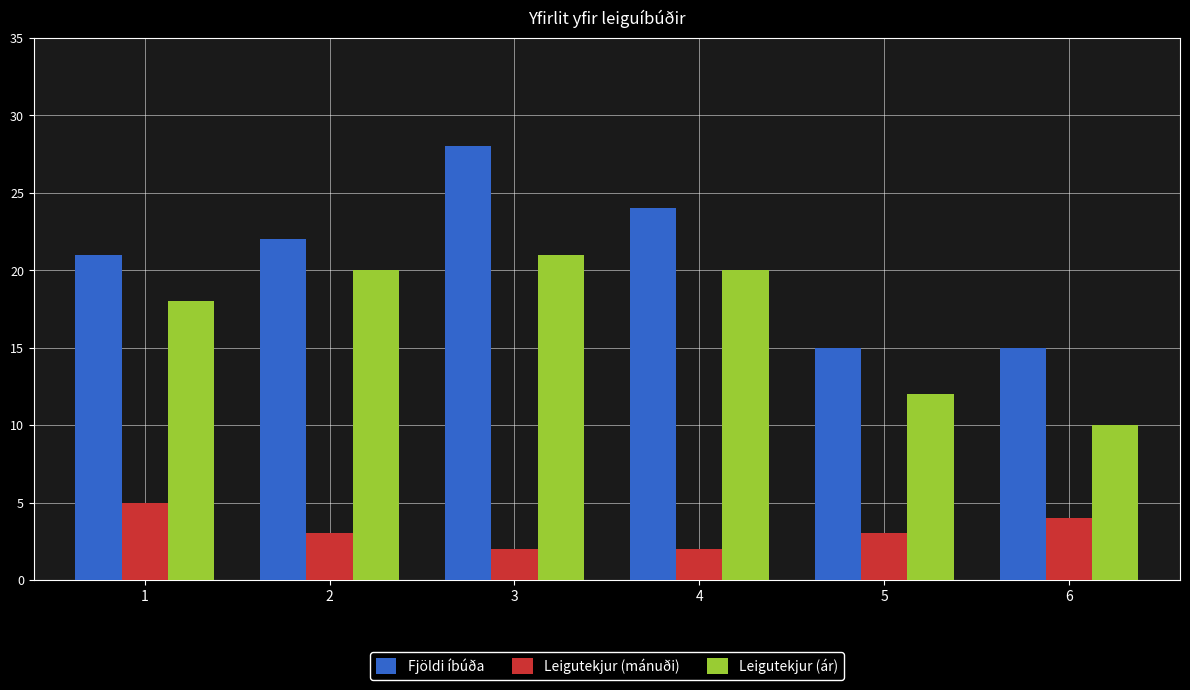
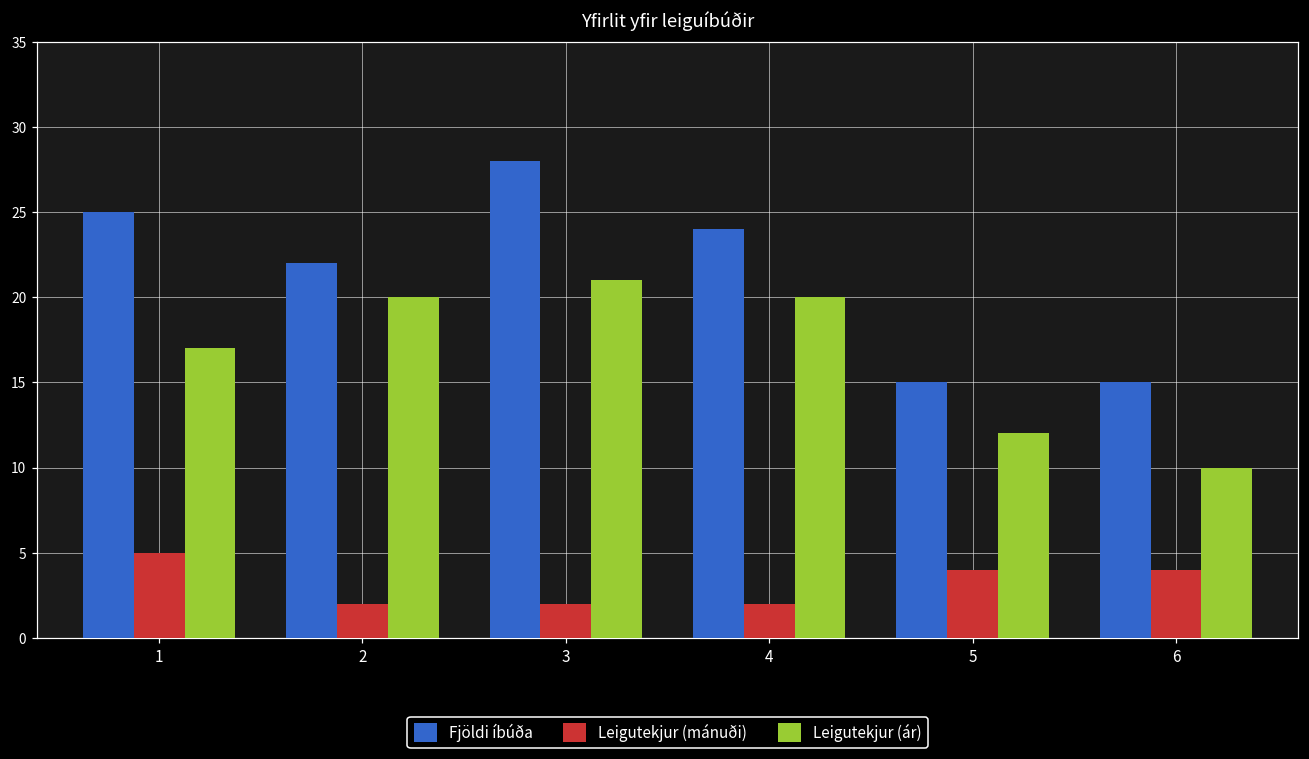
  {
    "Fjöldi íbúða": {
-     "1": 21,
+     "1": 25,
      "2": 22,
      "3": 28,
      "4": 24,
      "5": 15,
      "6": 15
    },
    "Leigutekjur (mánuði)": {
      "1": 5,
-     "2": 3,
+     "2": 2,
      "3": 2,
      "4": 2,
-     "5": 3,
+     "5": 4,
      "6": 4
    },
    "Leigutekjur (ár)": {
-     "1": 18,
+     "1": 17,
      "2": 20,
      "3": 21,
      "4": 20,
      "5": 12,
      "6": 10
    }
  }
